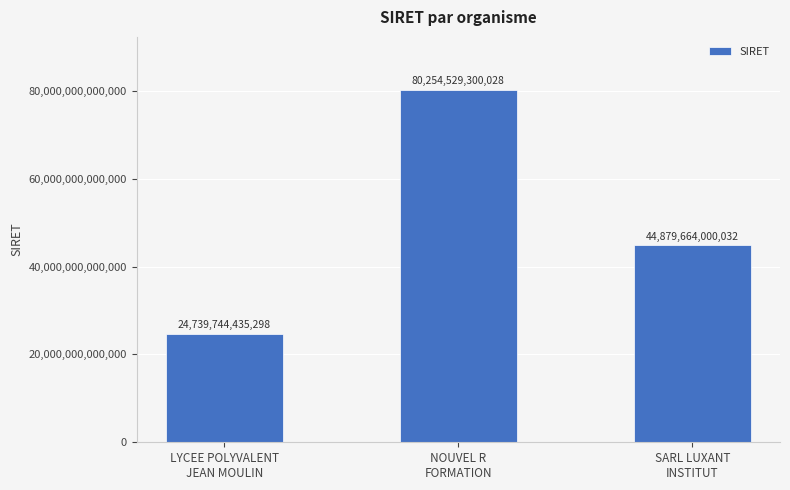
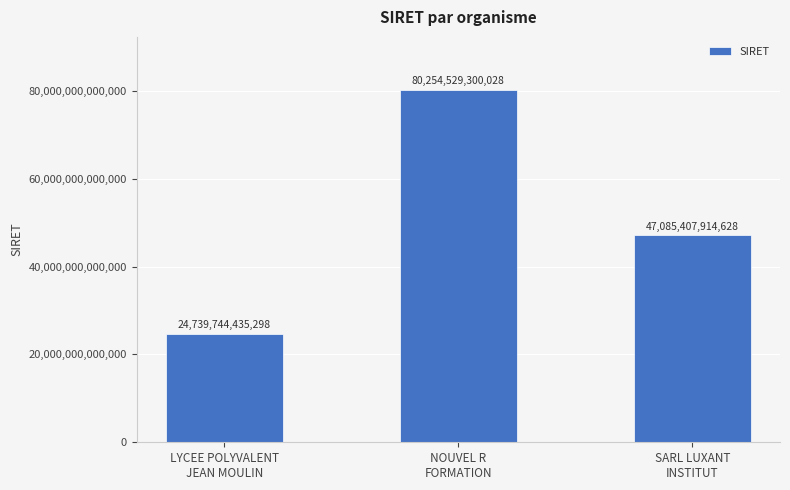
  {
    "LYCEE POLYVALENT JEAN MOULIN": "24,739,744,435,298",
    "NOUVEL R FORMATION": "80,254,529,300,028",
-   "SARL LUXANT INSTITUT": "44,879,664,000,032"
+   "SARL LUXANT INSTITUT": "47,085,407,914,628"
  }
